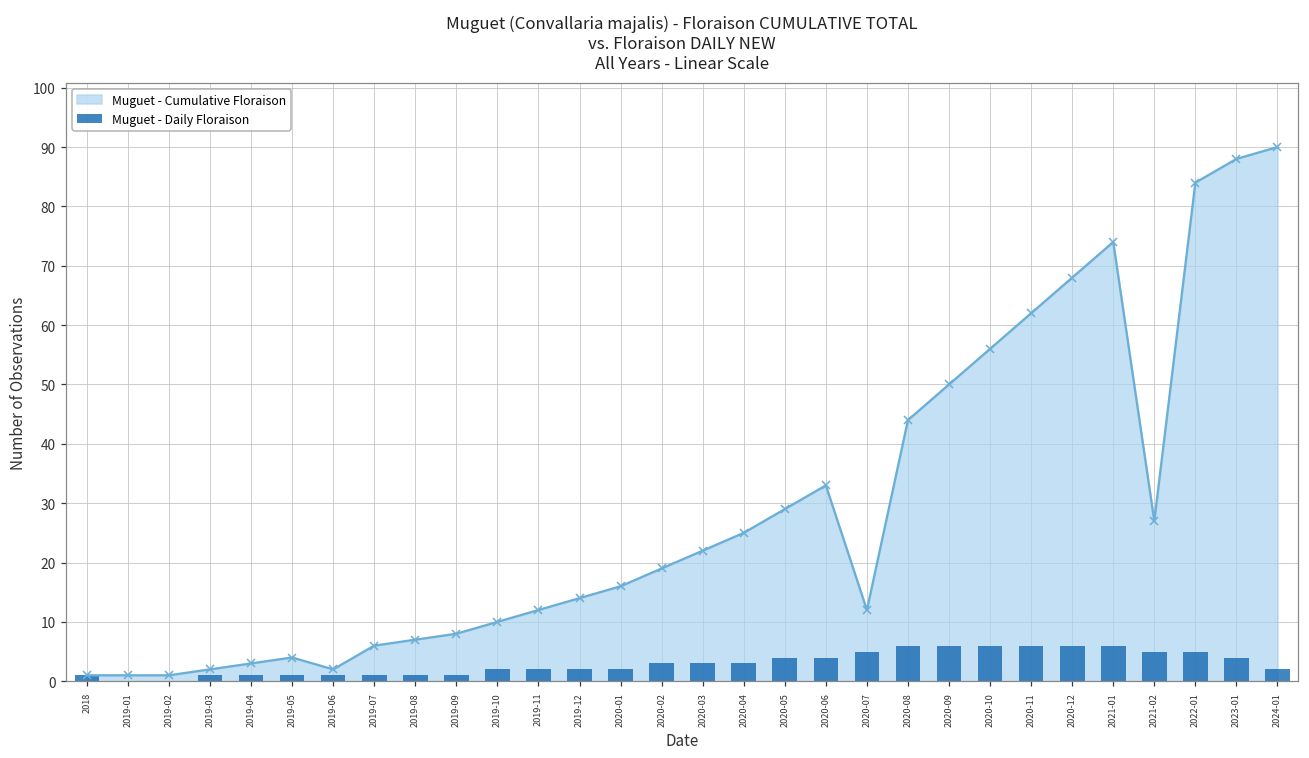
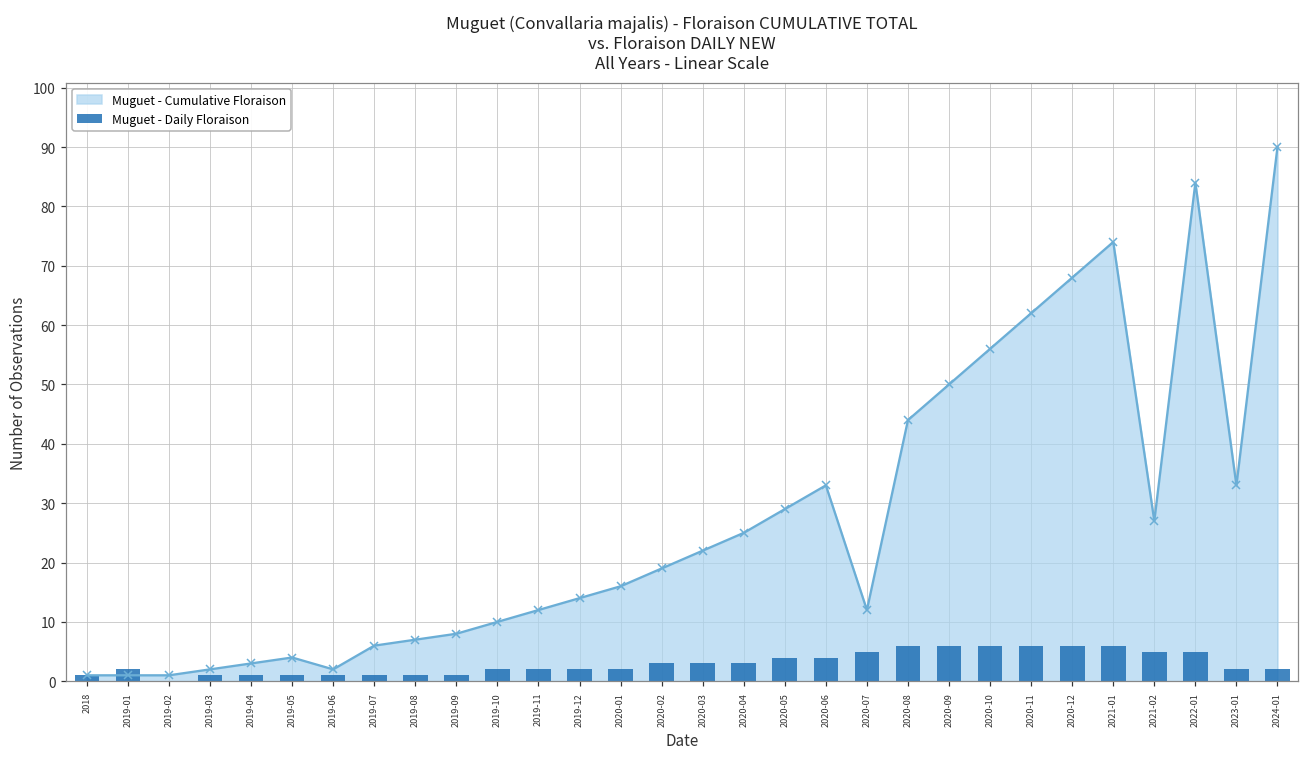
  {
    "Muguet - Cumulative Floraison": {
      "2018": 1,
      "2019-01": 1,
      "2019-02": 1,
      "2019-03": 2,
      "2019-04": 3,
      "2019-05": 4,
      "2019-06": 2,
      "2019-07": 6,
      "2019-08": 7,
      "2019-09": 8,
      "2019-10": 10,
      "2019-11": 12,
      "2019-12": 14,
      "2020-01": 16,
      "2020-02": 19,
      "2020-03": 22,
      "2020-04": 25,
      "2020-05": 29,
      "2020-06": 33,
      "2020-07": 12,
      "2020-08": 44,
      "2020-09": 50,
      "2020-10": 56,
      "2020-11": 62,
      "2020-12": 68,
      "2021-01": 74,
      "2021-02": 27,
      "2022-01": 84,
-     "2023-01": 88,
+     "2023-01": 33,
      "2024-01": 90
    },
    "Muguet - Daily Floraison": {
      "2018": 1,
-     "2019-01": 0,
+     "2019-01": 2,
      "2019-02": 0,
      "2019-03": 1,
      "2019-04": 1,
      "2019-05": 1,
      "2019-06": 1,
      "2019-07": 1,
      "2019-08": 1,
      "2019-09": 1,
      "2019-10": 2,
      "2019-11": 2,
      "2019-12": 2,
      "2020-01": 2,
      "2020-02": 3,
      "2020-03": 3,
      "2020-04": 3,
      "2020-05": 4,
      "2020-06": 4,
      "2020-07": 5,
      "2020-08": 6,
      "2020-09": 6,
      "2020-10": 6,
      "2020-11": 6,
      "2020-12": 6,
      "2021-01": 6,
      "2021-02": 5,
      "2022-01": 5,
-     "2023-01": 4,
+     "2023-01": 2,
      "2024-01": 2
    }
  }
